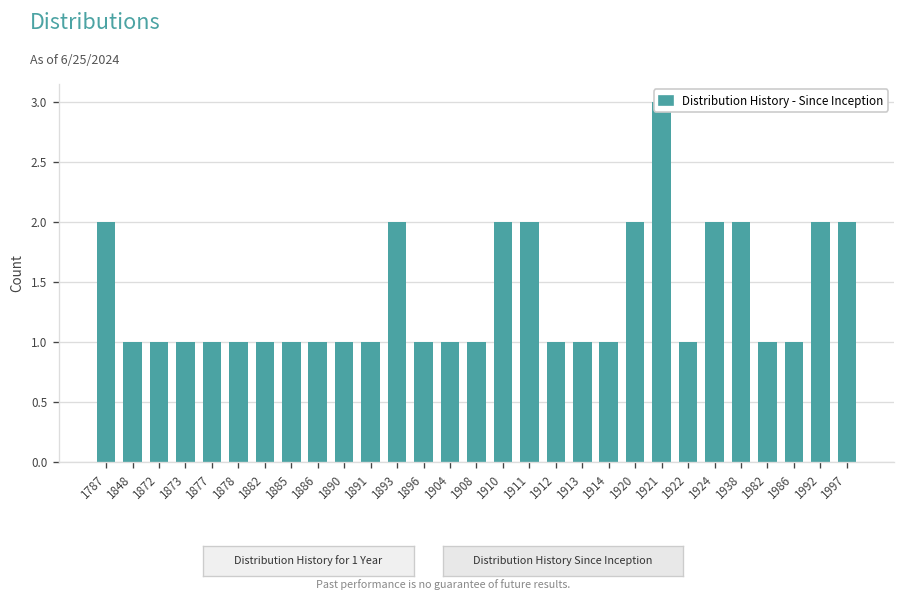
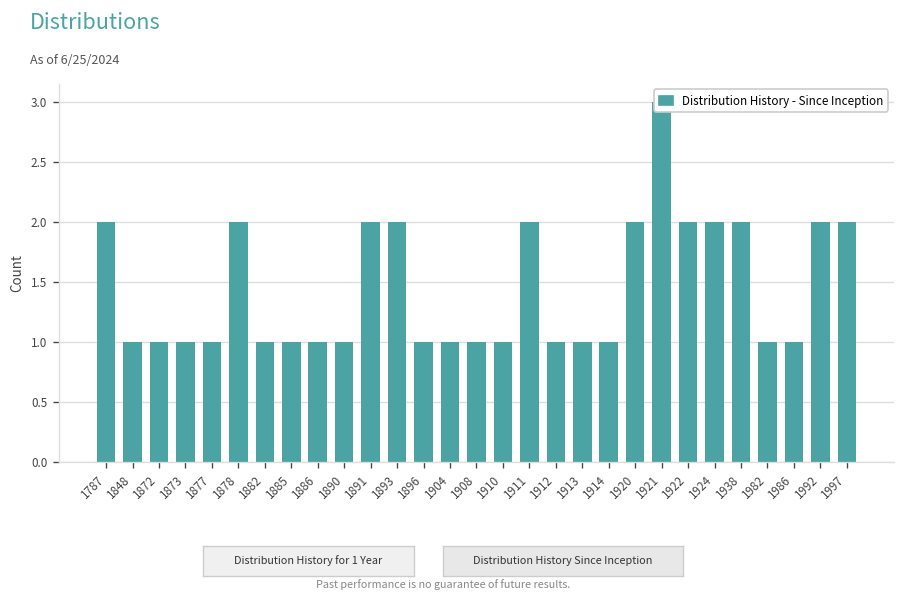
  {
    "1787": 2,
    "1848": 1,
    "1872": 1,
    "1873": 1,
    "1877": 1,
-   "1878": 1,
+   "1878": 2,
    "1882": 1,
    "1885": 1,
    "1886": 1,
    "1890": 1,
-   "1891": 1,
+   "1891": 2,
    "1893": 2,
    "1896": 1,
    "1904": 1,
    "1908": 1,
-   "1910": 2,
+   "1910": 1,
    "1911": 2,
    "1912": 1,
    "1913": 1,
    "1914": 1,
    "1920": 2,
-   "1922": 1,
+   "1922": 2,
    "1924": 2,
    "1938": 2,
    "1982": 1,
    "1986": 1,
    "1992": 2,
    "1997": 2
  }
